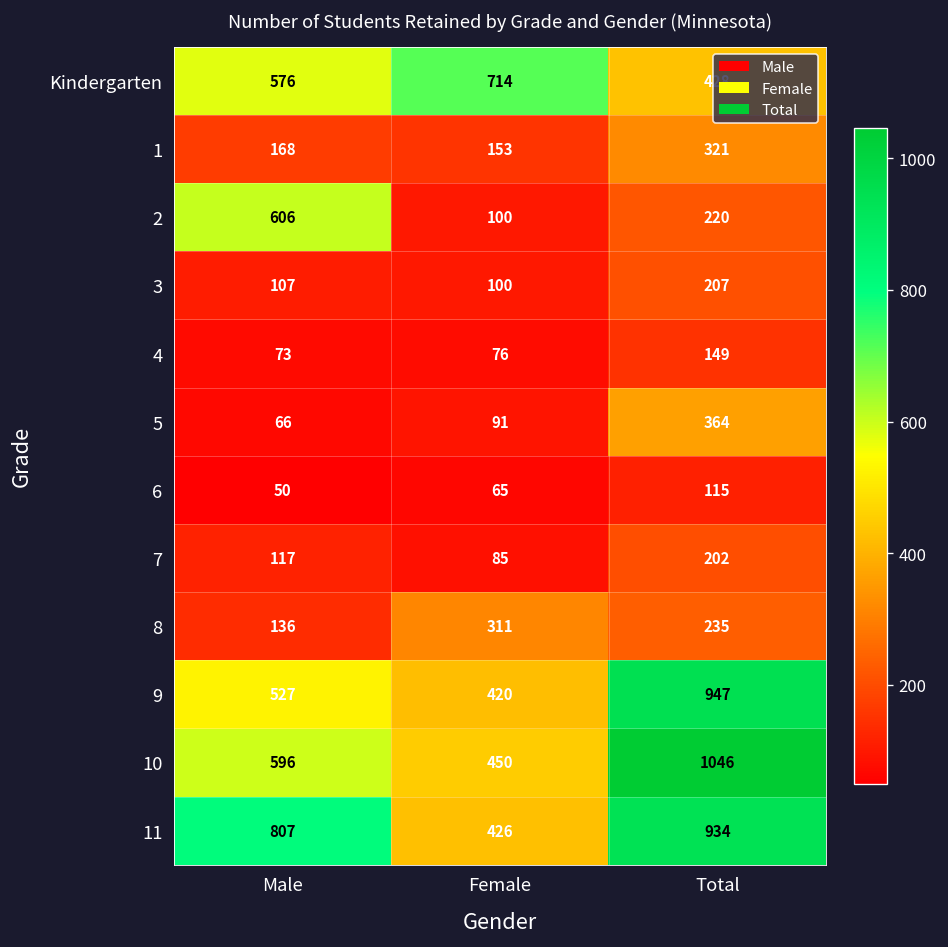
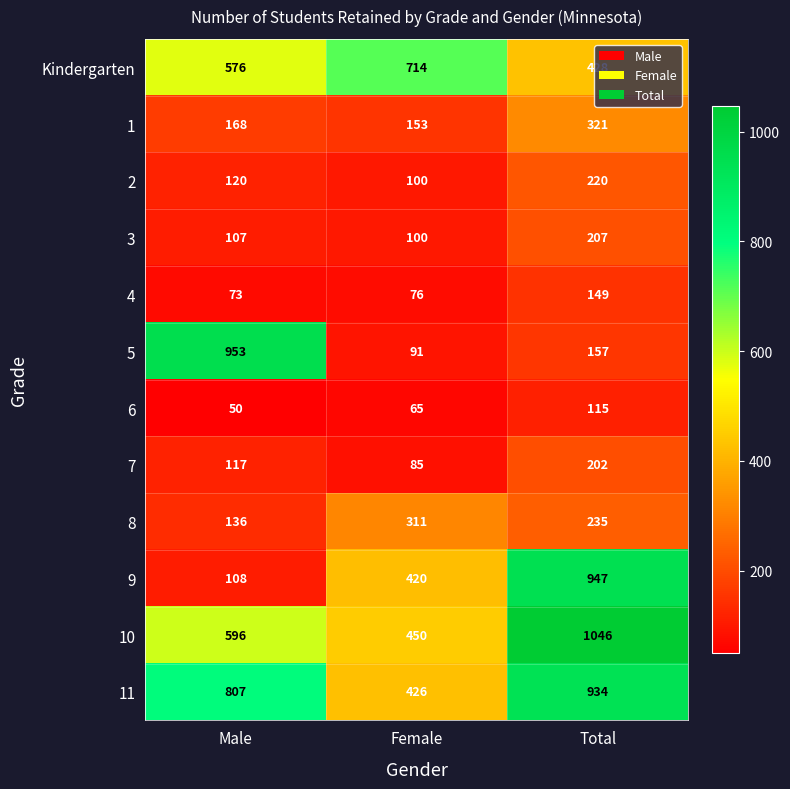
  {
    "Kindergarten": {
      "Male": 576,
      "Female": 714
    },
    "1": {
      "Male": 168,
      "Female": 153,
      "Total": 321
    },
    "2": {
-     "Male": 606,
+     "Male": 120,
      "Female": 100,
      "Total": 220
    },
    "3": {
      "Male": 107,
      "Female": 100,
      "Total": 207
    },
    "4": {
      "Male": 73,
      "Female": 76,
      "Total": 149
    },
    "5": {
-     "Male": 66,
+     "Male": 953,
      "Female": 91,
-     "Total": 364
+     "Total": 157
    },
    "6": {
      "Male": 50,
      "Female": 65,
      "Total": 115
    },
    "7": {
      "Male": 117,
      "Female": 85,
      "Total": 202
    },
    "8": {
      "Male": 136,
      "Female": 311,
      "Total": 235
    },
    "9": {
-     "Male": 527,
+     "Male": 108,
      "Female": 420,
      "Total": 947
    },
    "10": {
      "Male": 596,
      "Female": 450,
      "Total": 1046
    },
    "11": {
      "Male": 807,
      "Female": 426,
      "Total": 934
    }
  }
